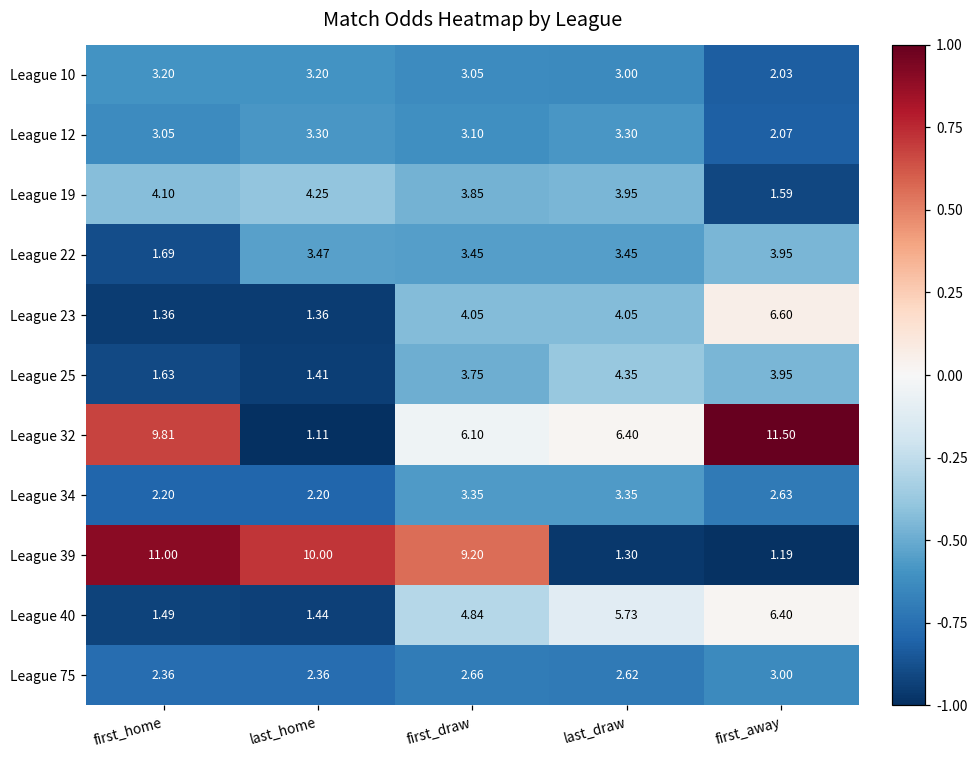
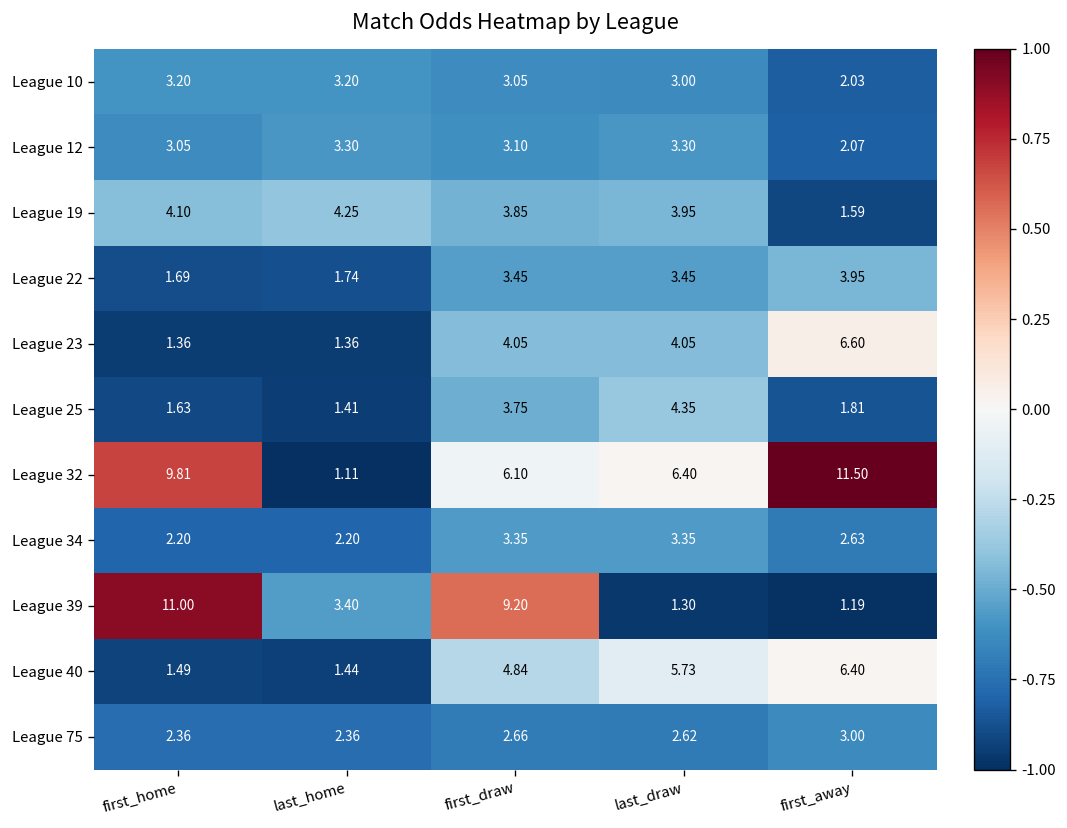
  {
    "League 10": {
      "first_home": 3.20,
      "last_home": 3.20,
      "first_draw": 3.05,
      "last_draw": 3.00,
      "first_away": 2.03
    },
    "League 12": {
      "first_home": 3.05,
      "last_home": 3.30,
      "first_draw": 3.10,
      "last_draw": 3.30,
      "first_away": 2.07
    },
    "League 19": {
      "first_home": 4.10,
      "last_home": 4.25,
      "first_draw": 3.85,
      "last_draw": 3.95,
      "first_away": 1.59
    },
    "League 22": {
      "first_home": 1.69,
-     "last_home": 3.47,
+     "last_home": 1.74,
      "first_draw": 3.45,
      "last_draw": 3.45,
      "first_away": 3.95
    },
    "League 23": {
      "first_home": 1.36,
      "last_home": 1.36,
      "first_draw": 4.05,
      "last_draw": 4.05,
      "first_away": 6.60
    },
    "League 25": {
      "first_home": 1.63,
      "last_home": 1.41,
      "first_draw": 3.75,
      "last_draw": 4.35,
-     "first_away": 3.95
+     "first_away": 1.81
    },
    "League 32": {
      "first_home": 9.81,
      "last_home": 1.11,
      "first_draw": 6.10,
      "last_draw": 6.40,
      "first_away": 11.50
    },
    "League 34": {
      "first_home": 2.20,
      "last_home": 2.20,
      "first_draw": 3.35,
      "last_draw": 3.35,
      "first_away": 2.63
    },
    "League 39": {
      "first_home": 11.00,
-     "last_home": 10.00,
+     "last_home": 3.40,
      "first_draw": 9.20,
      "last_draw": 1.30,
      "first_away": 1.19
    },
    "League 40": {
      "first_home": 1.49,
      "last_home": 1.44,
      "first_draw": 4.84,
      "last_draw": 5.73,
      "first_away": 6.40
    },
    "League 75": {
      "first_home": 2.36,
      "last_home": 2.36,
      "first_draw": 2.66,
      "last_draw": 2.62,
      "first_away": 3.00
    }
  }
